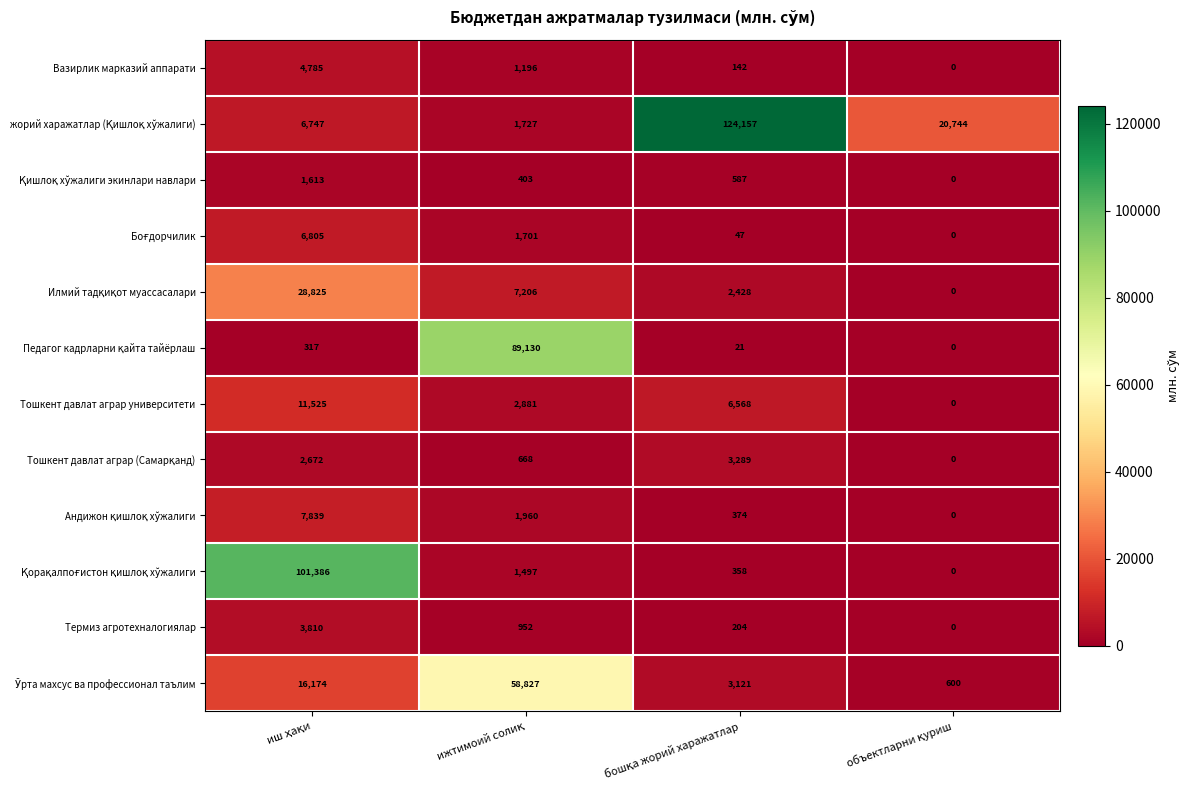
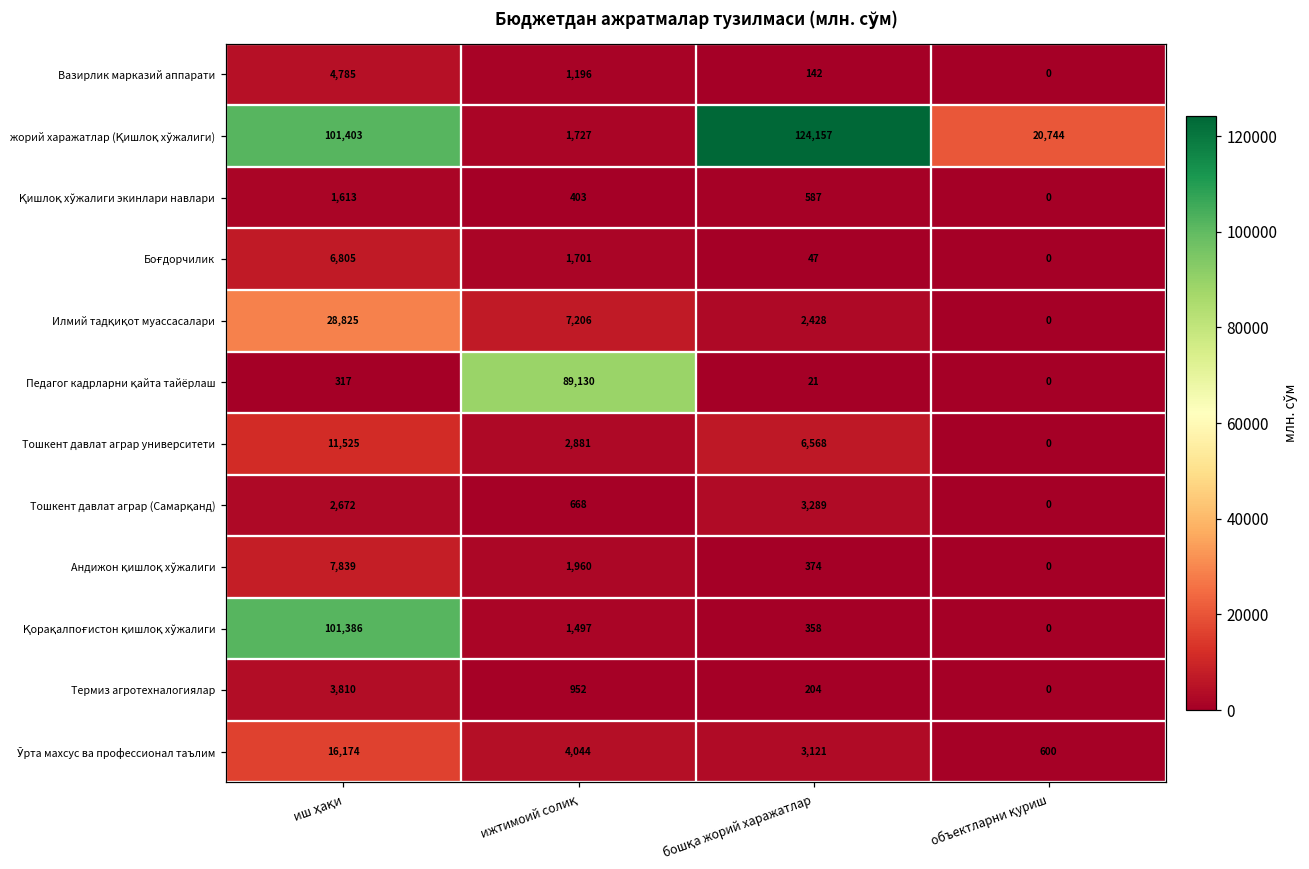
  {
    "Вазирлик марказий аппарати": {
      "иш ҳақи": "4,785",
      "ижтимоий солиқ": "1,196",
      "бошқа жорий харажатлар": "142",
      "объектларни қуриш": "0"
    },
    "жорий харажатлар (Қишлоқ хўжалиги)": {
-     "иш ҳақи": "6,747",
+     "иш ҳақи": "101,403",
      "ижтимоий солиқ": "1,727",
      "бошқа жорий харажатлар": "124,157",
      "объектларни қуриш": "20,744"
    },
    "Қишлоқ хўжалиги экинлари навлари": {
      "иш ҳақи": "1,613",
      "ижтимоий солиқ": "403",
      "бошқа жорий харажатлар": "587",
      "объектларни қуриш": "0"
    },
    "Боғдорчилик": {
      "иш ҳақи": "6,805",
      "ижтимоий солиқ": "1,701",
      "бошқа жорий харажатлар": "47",
      "объектларни қуриш": "0"
    },
    "Илмий тадқиқот муассасалари": {
      "иш ҳақи": "28,825",
      "ижтимоий солиқ": "7,206",
      "бошқа жорий харажатлар": "2,428",
      "объектларни қуриш": "0"
    },
    "Педагог кадрларни қайта тайёрлаш": {
      "иш ҳақи": "317",
      "ижтимоий солиқ": "89,130",
      "бошқа жорий харажатлар": "21",
      "объектларни қуриш": "0"
    },
    "Тошкент давлат аграр университети": {
      "иш ҳақи": "11,525",
      "ижтимоий солиқ": "2,881",
      "бошқа жорий харажатлар": "6,568",
      "объектларни қуриш": "0"
    },
    "Тошкент давлат аграр (Самарқанд)": {
      "иш ҳақи": "2,672",
      "ижтимоий солиқ": "668",
      "бошқа жорий харажатлар": "3,289",
      "объектларни қуриш": "0"
    },
    "Андижон қишлоқ хўжалиги": {
      "иш ҳақи": "7,839",
      "ижтимоий солиқ": "1,960",
      "бошқа жорий харажатлар": "374",
      "объектларни қуриш": "0"
    },
    "Қорақалпоғистон қишлоқ хўжалиги": {
      "иш ҳақи": "101,386",
      "ижтимоий солиқ": "1,497",
      "бошқа жорий харажатлар": "358",
      "объектларни қуриш": "0"
    },
    "Термиз агротехналогиялар": {
      "иш ҳақи": "3,810",
      "ижтимоий солиқ": "952",
      "бошқа жорий харажатлар": "204",
      "объектларни қуриш": "0"
    },
    "Ўрта махсус ва профессионал таълим": {
      "иш ҳақи": "16,174",
-     "ижтимоий солиқ": "58,827",
+     "ижтимоий солиқ": "4,044",
      "бошқа жорий харажатлар": "3,121",
      "объектларни қуриш": "600"
    }
  }
